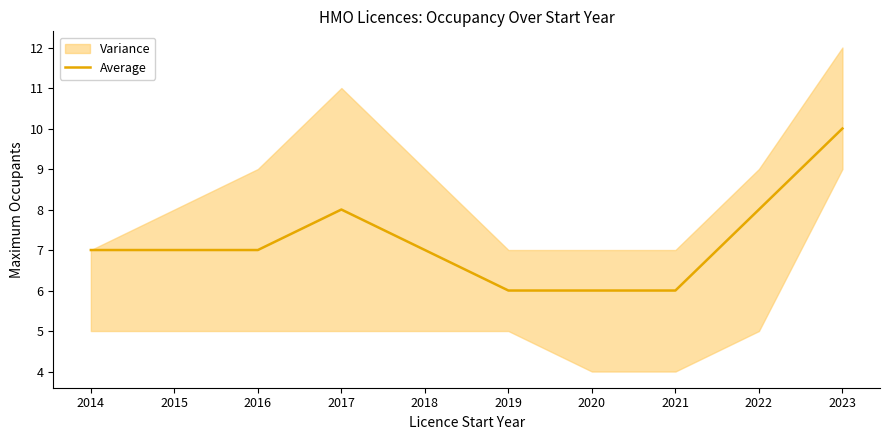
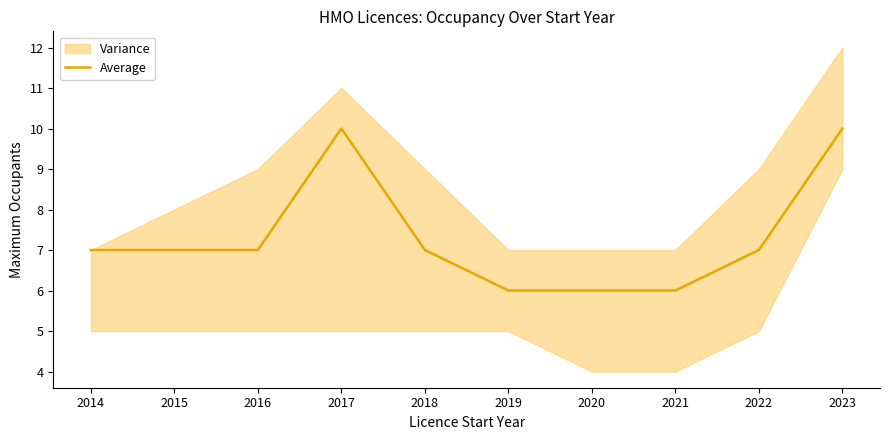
  {
    "Average": {
      "2015": 7,
      "2016": 7,
-     "2017": 8,
+     "2017": 10,
      "2018": 7,
      "2019": 6,
      "2020": 6,
      "2021": 6,
-     "2022": 8,
+     "2022": 7,
      "2023": 10
    }
  }
